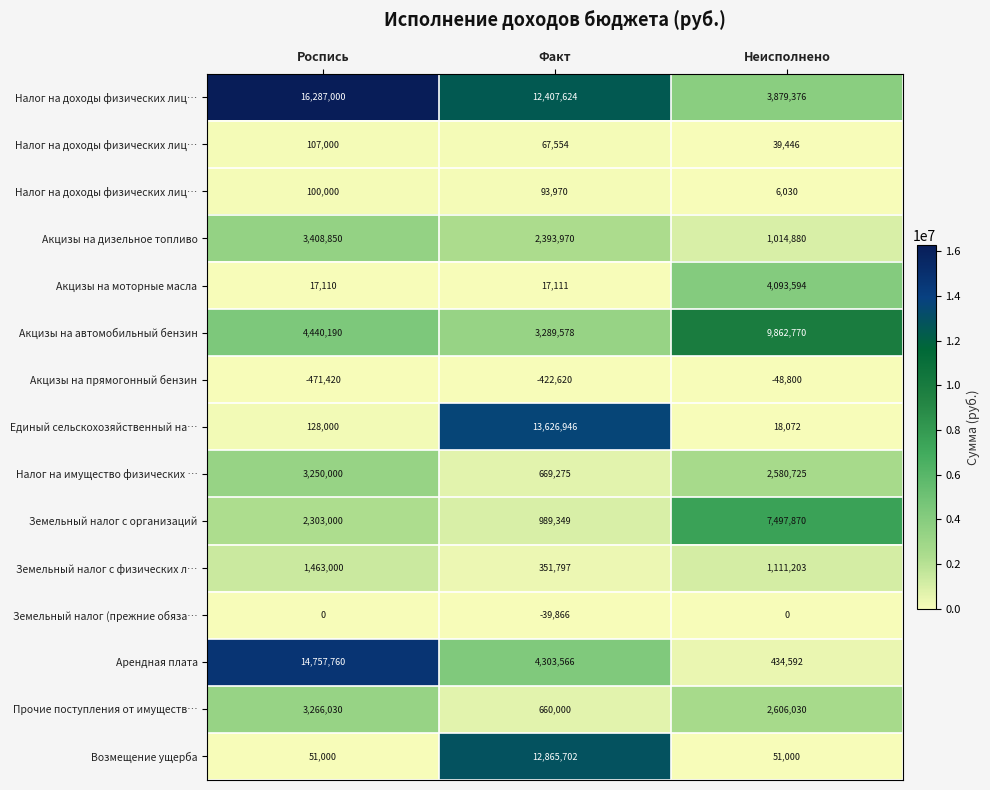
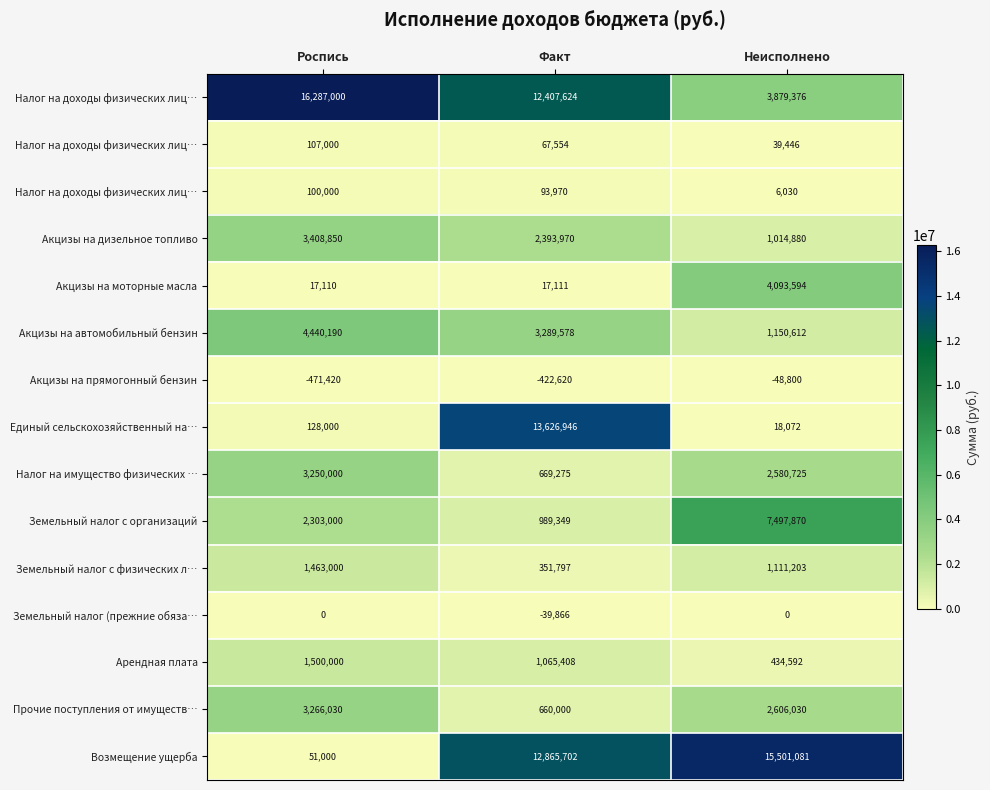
  {
    "Акцизы на дизельное топливо": {
      "Роспись": "3,408,850",
      "Факт": "2,393,970",
      "Неисполнено": "1,014,880"
    },
    "Акцизы на моторные масла": {
      "Роспись": "17,110",
      "Факт": "17,111",
      "Неисполнено": "4,093,594"
    },
    "Акцизы на автомобильный бензин": {
      "Роспись": "4,440,190",
      "Факт": "3,289,578",
-     "Неисполнено": "9,862,770"
+     "Неисполнено": "1,150,612"
    },
    "Акцизы на прямогонный бензин": {
      "Роспись": "-471,420",
      "Факт": "-422,620",
      "Неисполнено": "-48,800"
    },
    "Единый сельскохозяйственный на…": {
      "Роспись": "128,000",
      "Факт": "13,626,946",
      "Неисполнено": "18,072"
    },
    "Налог на имущество физических …": {
      "Роспись": "3,250,000",
      "Факт": "669,275",
      "Неисполнено": "2,580,725"
    },
    "Земельный налог с организаций": {
      "Роспись": "2,303,000",
      "Факт": "989,349",
      "Неисполнено": "7,497,870"
    },
    "Земельный налог с физических л…": {
      "Роспись": "1,463,000",
      "Факт": "351,797",
      "Неисполнено": "1,111,203"
    },
    "Земельный налог (прежние обяза…": {
      "Роспись": "0",
      "Факт": "-39,866",
      "Неисполнено": "0"
    },
    "Арендная плата": {
-     "Роспись": "14,757,760",
-     "Факт": "4,303,566",
+     "Роспись": "1,500,000",
+     "Факт": "1,065,408",
      "Неисполнено": "434,592"
    },
    "Прочие поступления от имуществ…": {
      "Роспись": "3,266,030",
      "Факт": "660,000",
      "Неисполнено": "2,606,030"
    },
    "Возмещение ущерба": {
      "Роспись": "51,000",
      "Факт": "12,865,702",
-     "Неисполнено": "51,000"
+     "Неисполнено": "15,501,081"
    }
  }
